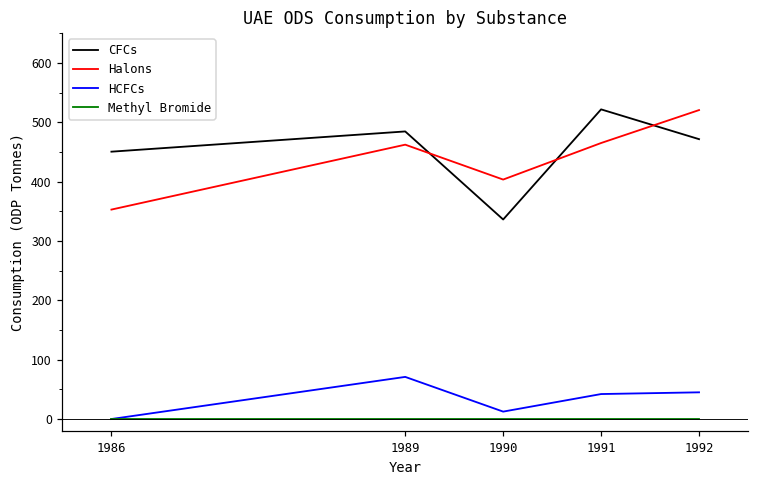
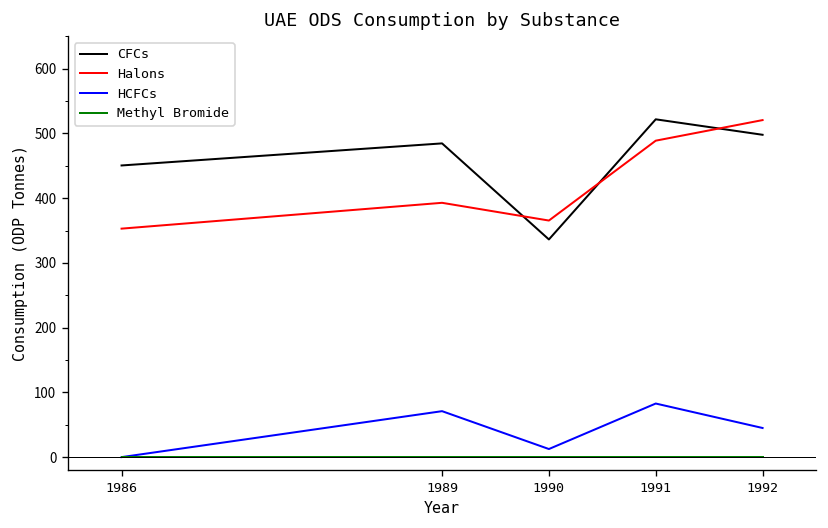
  {
    "CFCs": {
      "1986": 450,
      "1989": 480,
      "1990": 340,
      "1991": 520,
-     "1992": 470
+     "1992": 500
    },
    "Halons": {
      "1986": 350,
-     "1989": 460,
-     "1990": 400,
-     "1991": 470,
+     "1989": 390,
+     "1990": 370,
+     "1991": 490,
      "1992": 520
    },
    "HCFCs": {
      "1989": 70,
      "1990": 10,
-     "1991": 40,
+     "1991": 80,
      "1992": 50
    },
    "Methyl Bromide": {
      "1989": 0,
      "1990": 0,
      "1991": 0,
      "1992": 0
    }
  }
